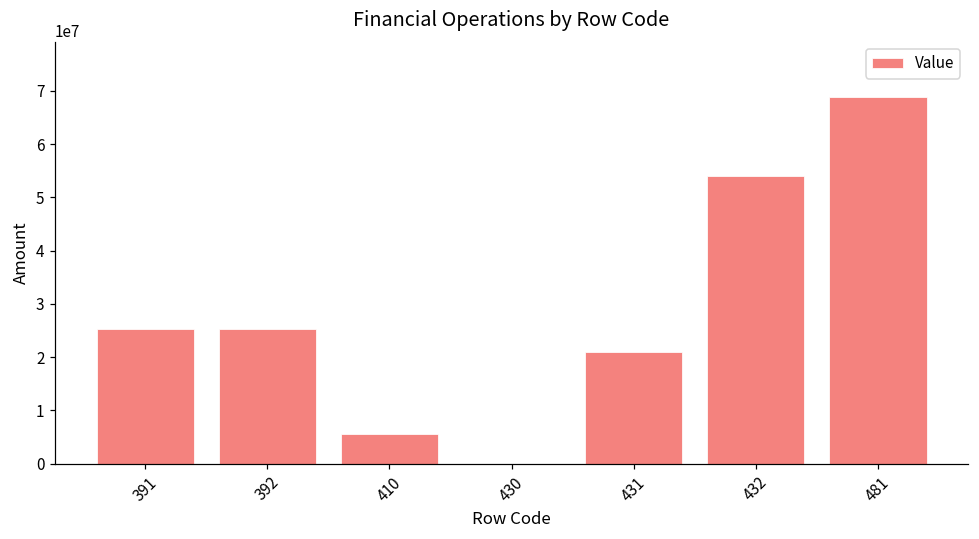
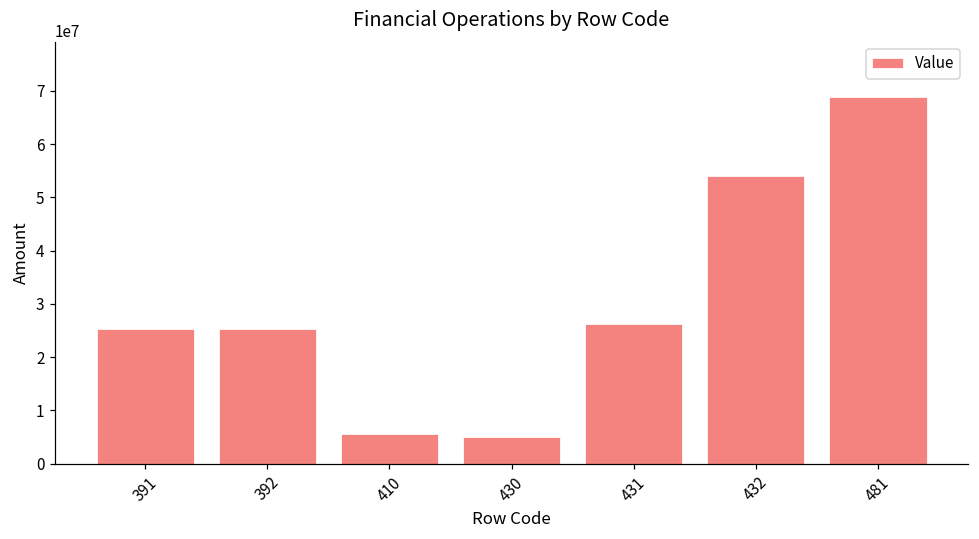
  {
    "391": 25000000,
    "392": 25000000,
    "410": 6000000,
-   "430": 0,
-   "431": 21000000,
+   "430": 5000000,
+   "431": 26000000,
    "432": 54000000,
    "481": 69000000
  }
